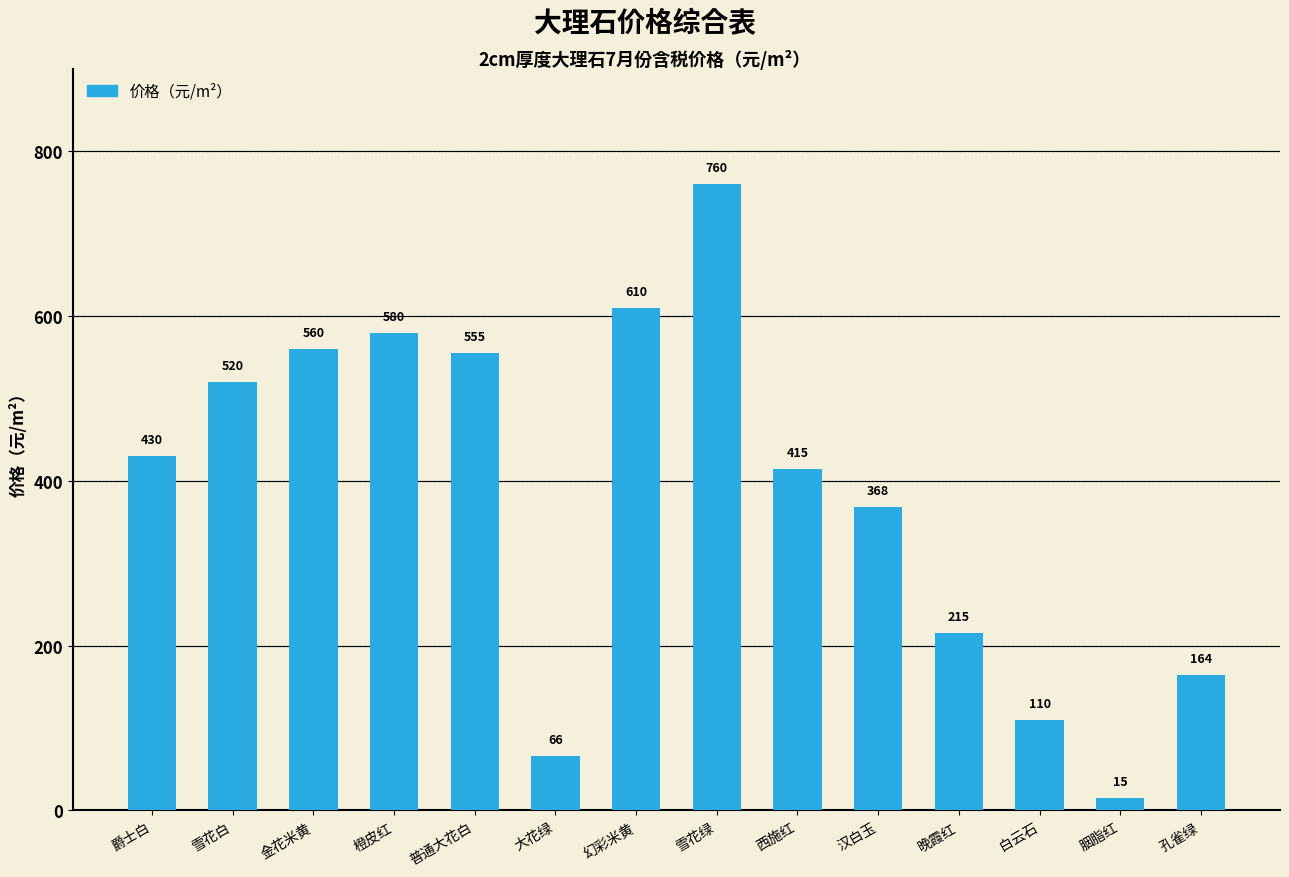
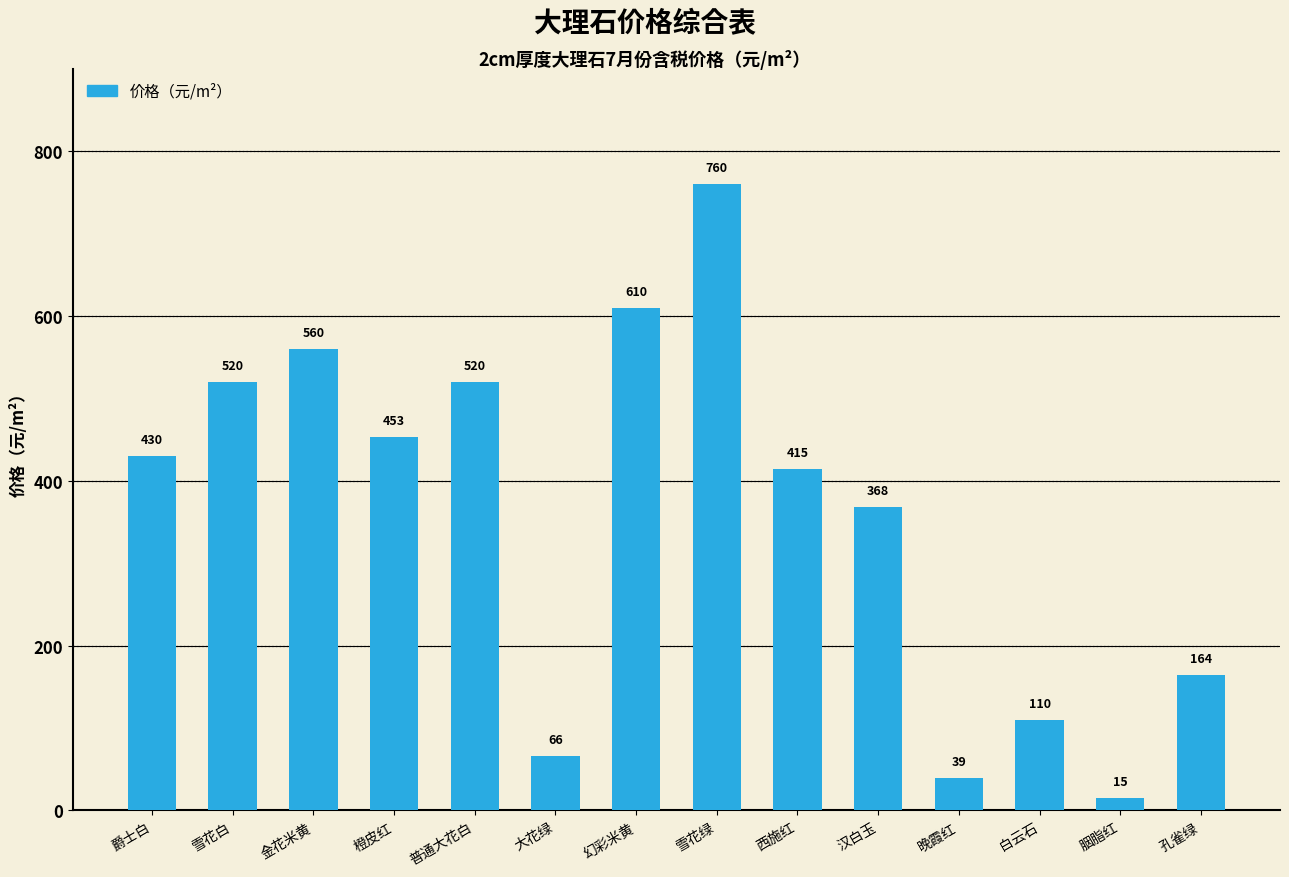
  {
    "爵士白": 430,
    "雪花白": 520,
    "金花米黄": 560,
-   "橙皮红": 580,
-   "普通大花白": 555,
+   "橙皮红": 453,
+   "普通大花白": 520,
    "大花绿": 66,
    "幻彩米黄": 610,
    "雪花绿": 760,
    "西施红": 415,
    "汉白玉": 368,
-   "晚霞红": 215,
+   "晚霞红": 39,
    "白云石": 110,
    "胭脂红": 15,
    "孔雀绿": 164
  }
